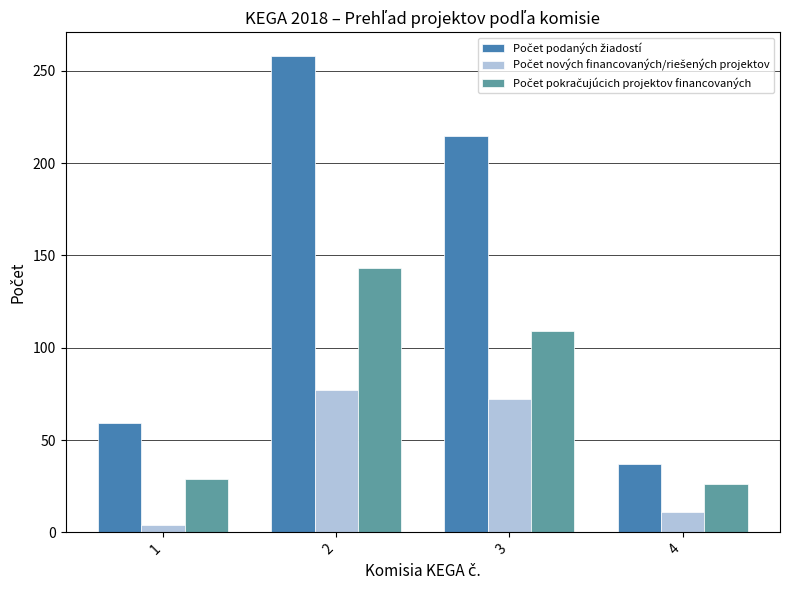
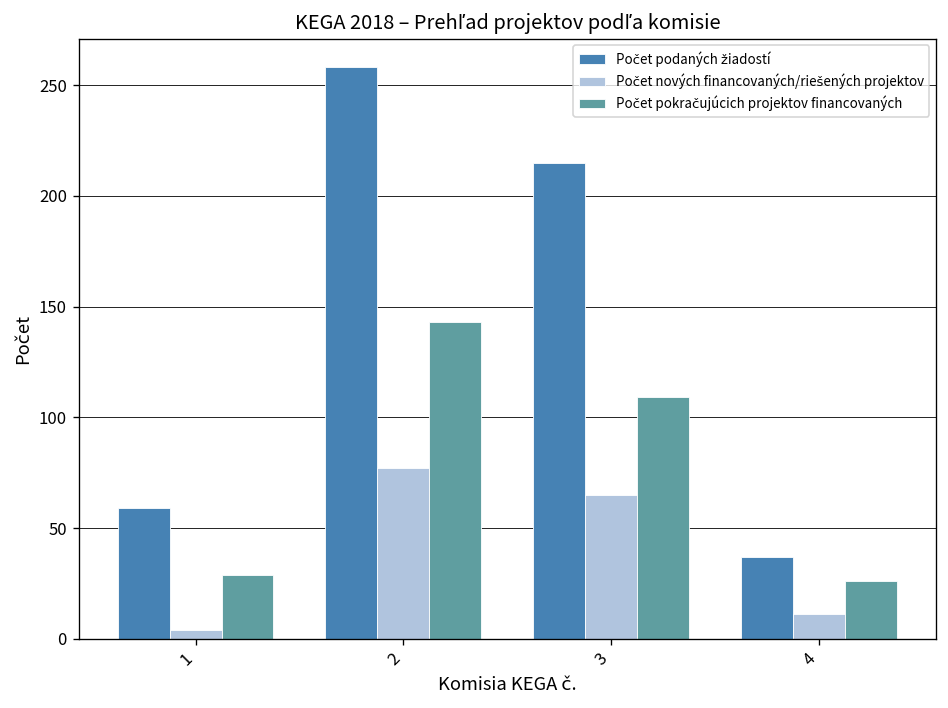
  {
    "Počet nových financovaných/riešených projektov": {
      "1": 4,
      "2": 77,
-     "3": 72,
+     "3": 65,
      "4": 11
    }
  }
